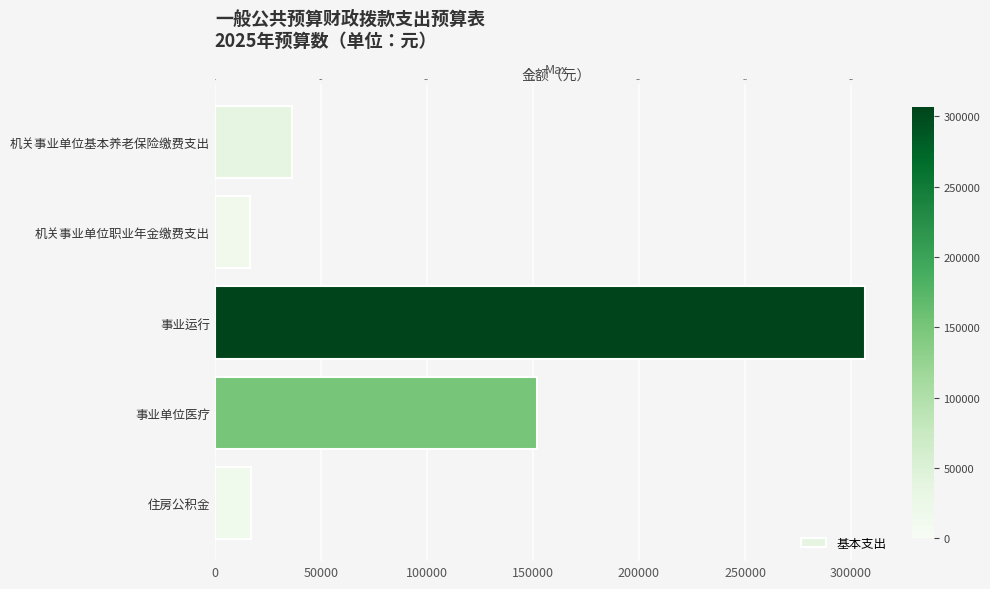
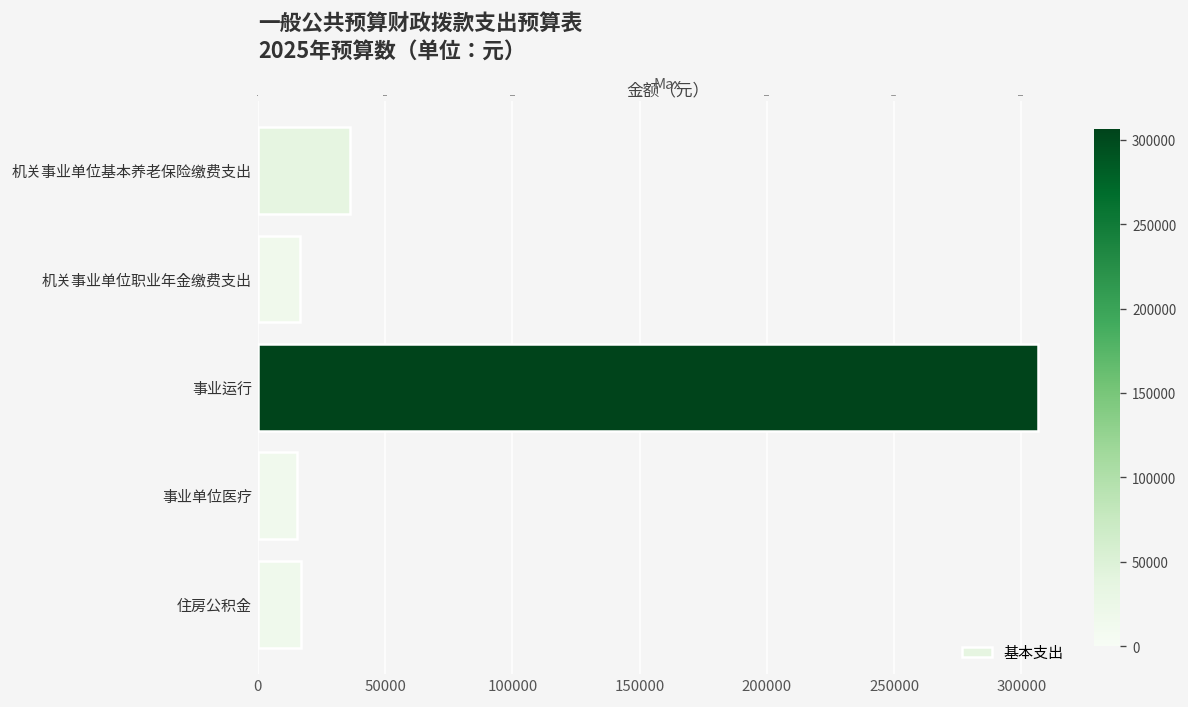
  {
    "机关事业单位基本养老保险缴费支出": 36000,
    "机关事业单位职业年金缴费支出": 17000,
    "事业运行": 307000,
-   "事业单位医疗": 152000,
+   "事业单位医疗": 15000,
    "住房公积金": 17000
  }
